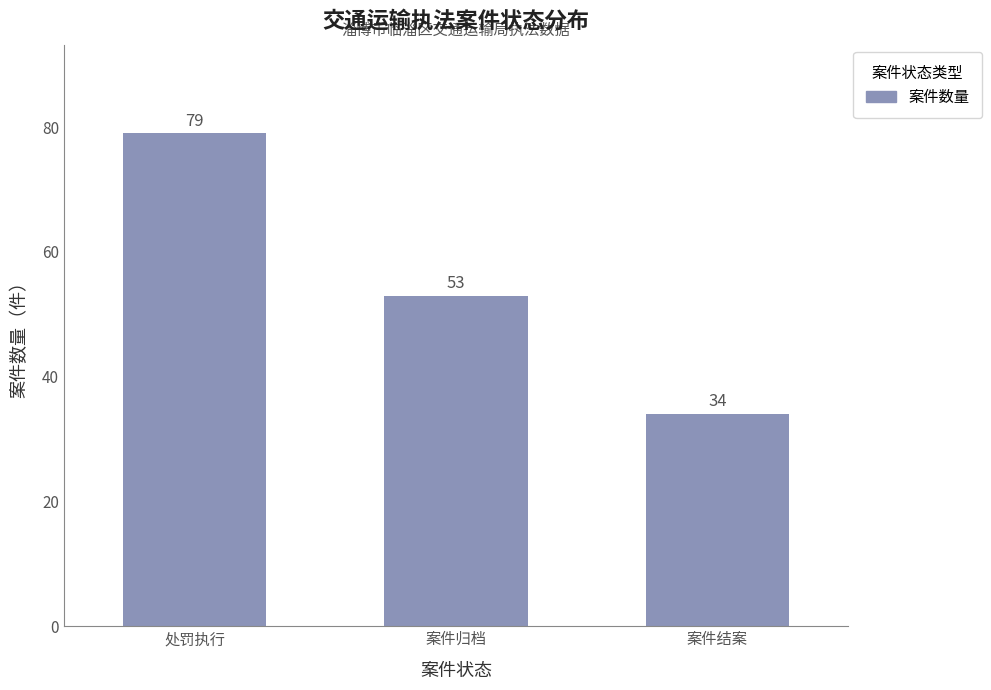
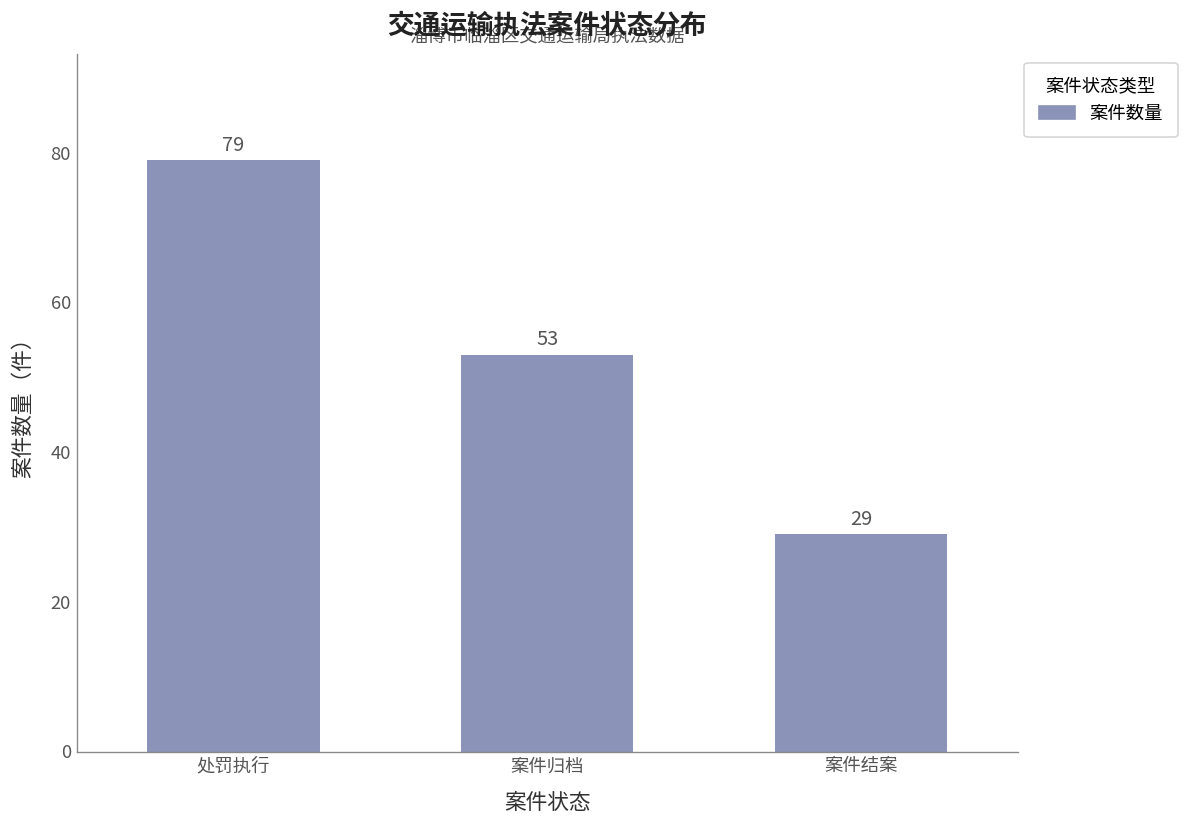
  {
    "处罚执行": 79,
    "案件归档": 53,
-   "案件结案": 34
+   "案件结案": 29
  }
